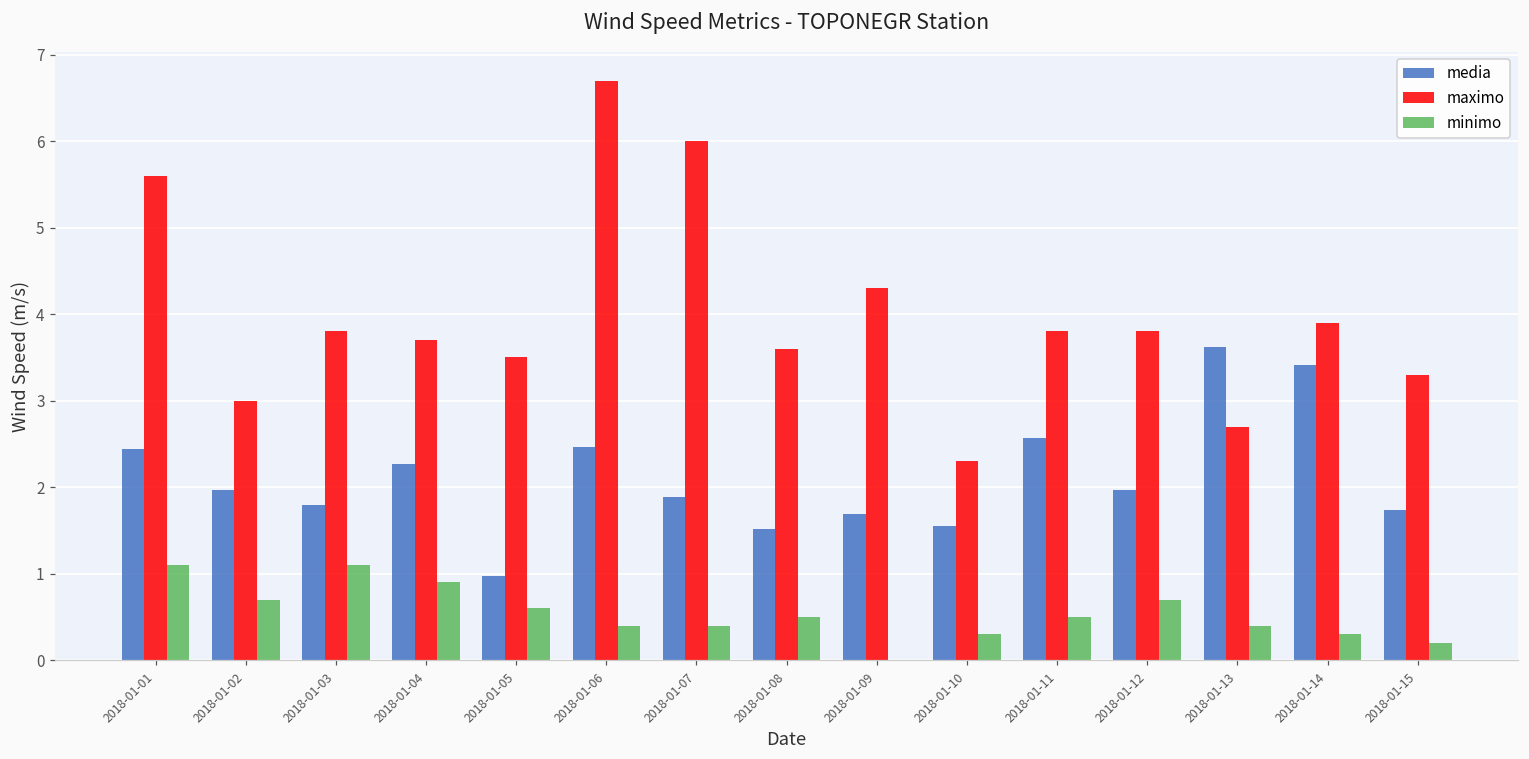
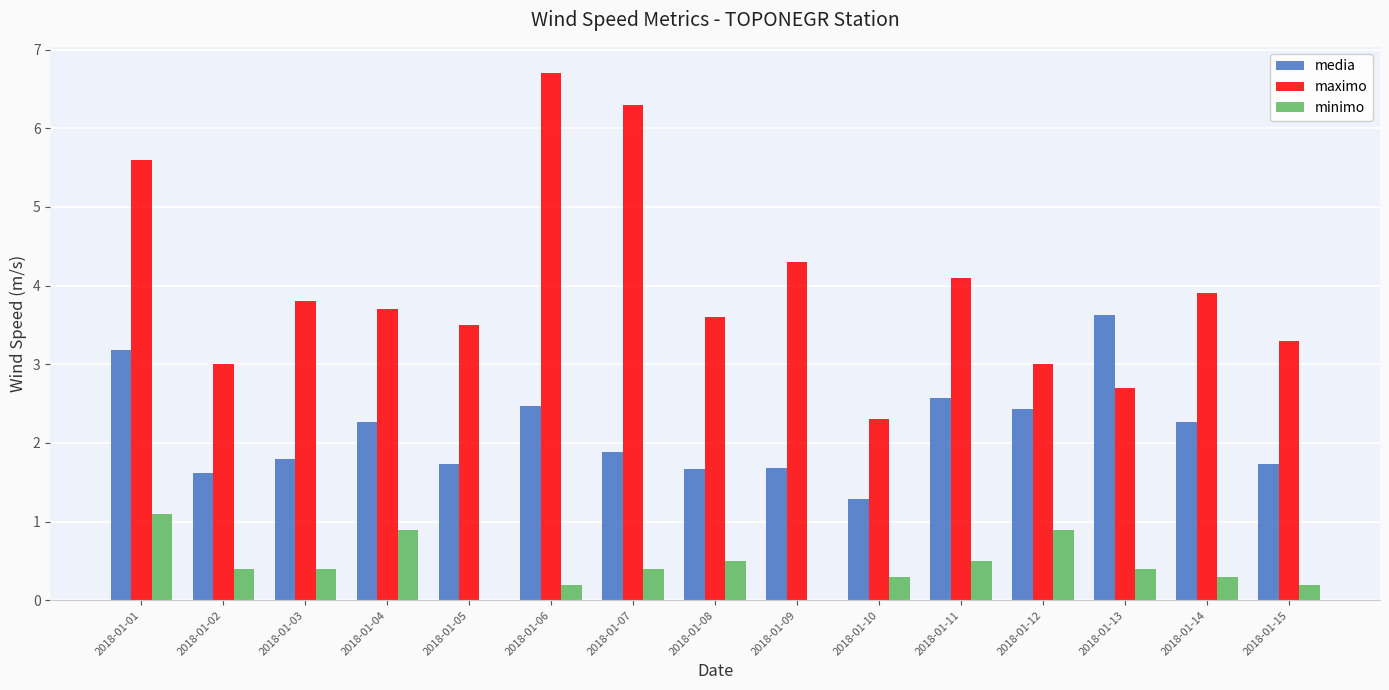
  {
    "media": {
-     "2018-01-01": 2.4,
-     "2018-01-02": 2.0,
+     "2018-01-01": 3.2,
+     "2018-01-02": 1.6,
      "2018-01-03": 1.8,
      "2018-01-04": 2.3,
-     "2018-01-05": 1.0,
+     "2018-01-05": 1.7,
      "2018-01-06": 2.5,
      "2018-01-07": 1.9,
-     "2018-01-08": 1.5,
+     "2018-01-08": 1.7,
      "2018-01-09": 1.7,
-     "2018-01-10": 1.6,
+     "2018-01-10": 1.3,
      "2018-01-11": 2.6,
-     "2018-01-12": 2.0,
+     "2018-01-12": 2.4,
      "2018-01-13": 3.6,
-     "2018-01-14": 3.4,
+     "2018-01-14": 2.3,
      "2018-01-15": 1.7
    },
    "maximo": {
      "2018-01-01": 5.6,
      "2018-01-02": 3.0,
      "2018-01-03": 3.8,
      "2018-01-04": 3.7,
      "2018-01-05": 3.5,
      "2018-01-06": 6.7,
-     "2018-01-07": 6.0,
+     "2018-01-07": 6.3,
      "2018-01-08": 3.6,
      "2018-01-09": 4.3,
      "2018-01-10": 2.3,
-     "2018-01-11": 3.8,
-     "2018-01-12": 3.8,
+     "2018-01-11": 4.1,
+     "2018-01-12": 3.0,
      "2018-01-13": 2.7,
      "2018-01-14": 3.9,
      "2018-01-15": 3.3
    },
    "minimo": {
      "2018-01-01": 1.1,
-     "2018-01-02": 0.7,
-     "2018-01-03": 1.1,
+     "2018-01-02": 0.4,
+     "2018-01-03": 0.4,
      "2018-01-04": 0.9,
-     "2018-01-05": 0.6,
-     "2018-01-06": 0.4,
+     "2018-01-05": 0.0,
+     "2018-01-06": 0.2,
      "2018-01-07": 0.4,
      "2018-01-08": 0.5,
      "2018-01-09": 0.0,
      "2018-01-10": 0.3,
      "2018-01-11": 0.5,
-     "2018-01-12": 0.7,
+     "2018-01-12": 0.9,
      "2018-01-13": 0.4,
      "2018-01-14": 0.3,
      "2018-01-15": 0.2
    }
  }
